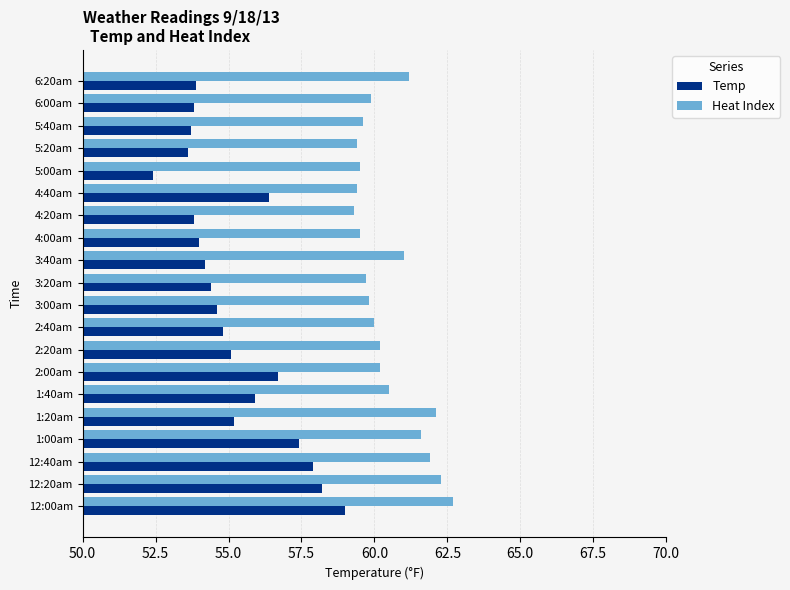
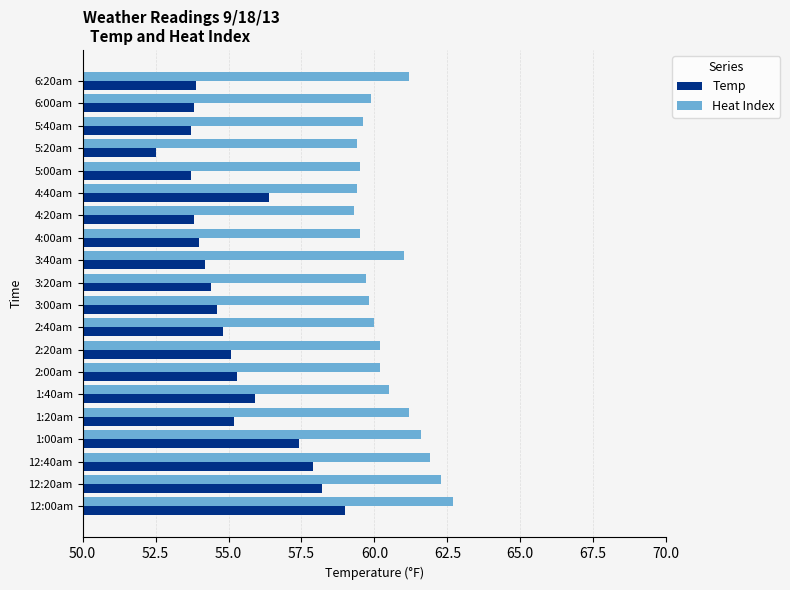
  {
    "Temp": {
      "6:20am": 53.9,
      "6:00am": 53.8,
      "5:40am": 53.7,
-     "5:20am": 53.6,
-     "5:00am": 52.4,
+     "5:20am": 52.5,
+     "5:00am": 53.7,
      "4:40am": 56.4,
      "4:20am": 53.8,
      "4:00am": 54.0,
      "3:40am": 54.2,
      "3:20am": 54.4,
      "3:00am": 54.6,
      "2:40am": 54.8,
      "2:20am": 55.1,
-     "2:00am": 56.7,
+     "2:00am": 55.3,
      "1:40am": 55.9,
      "1:20am": 55.2,
      "1:00am": 57.4,
      "12:40am": 57.9,
      "12:20am": 58.2,
      "12:00am": 59.0
    },
    "Heat Index": {
      "6:20am": 61.2,
      "6:00am": 59.9,
      "5:40am": 59.6,
      "5:20am": 59.4,
      "5:00am": 59.5,
      "4:40am": 59.4,
      "4:20am": 59.3,
      "4:00am": 59.5,
      "3:40am": 61.0,
      "3:20am": 59.7,
      "3:00am": 59.8,
      "2:40am": 60.0,
      "2:20am": 60.2,
      "2:00am": 60.2,
      "1:40am": 60.5,
-     "1:20am": 62.1,
+     "1:20am": 61.2,
      "1:00am": 61.6,
      "12:40am": 61.9,
      "12:20am": 62.3,
      "12:00am": 62.7
    }
  }
